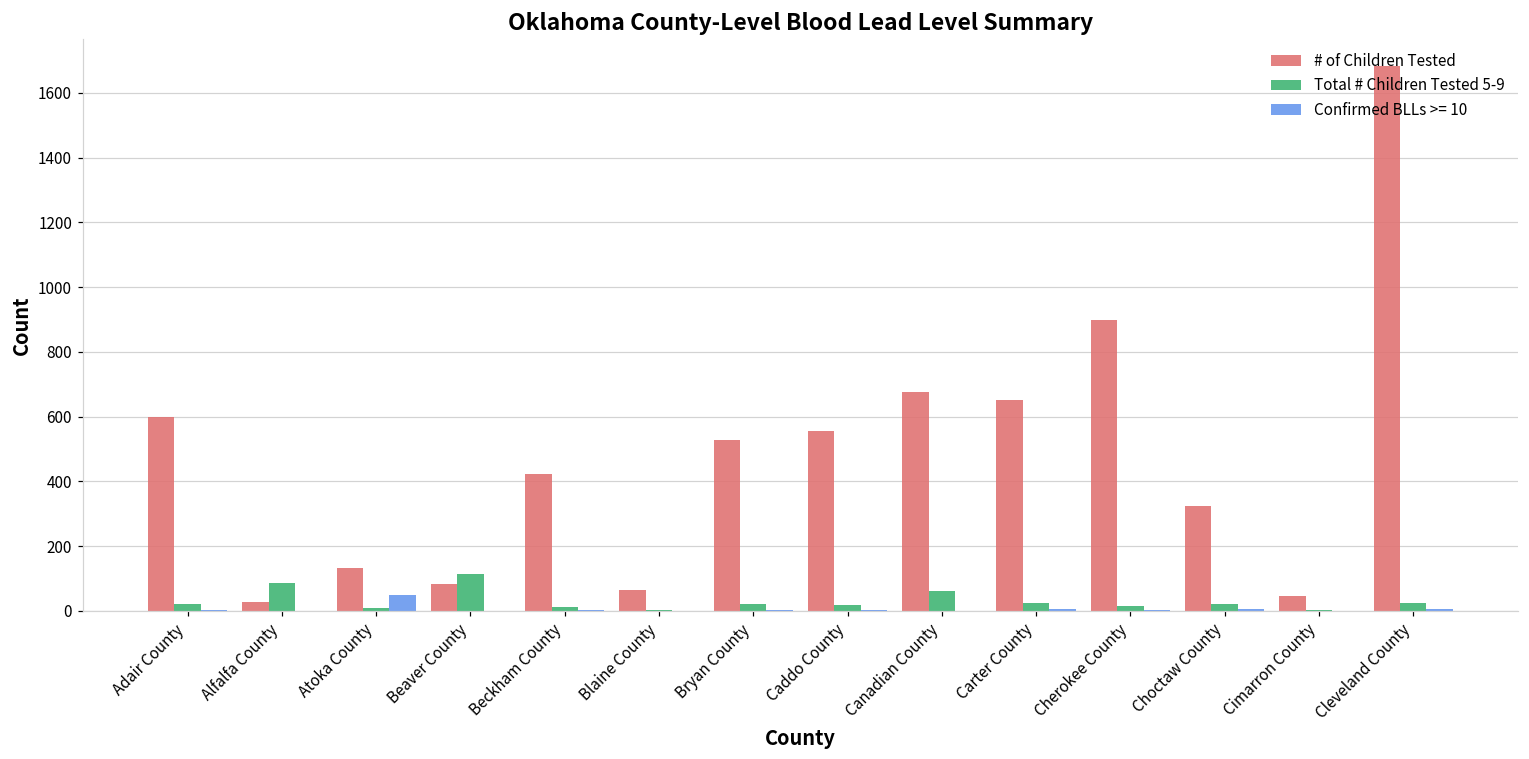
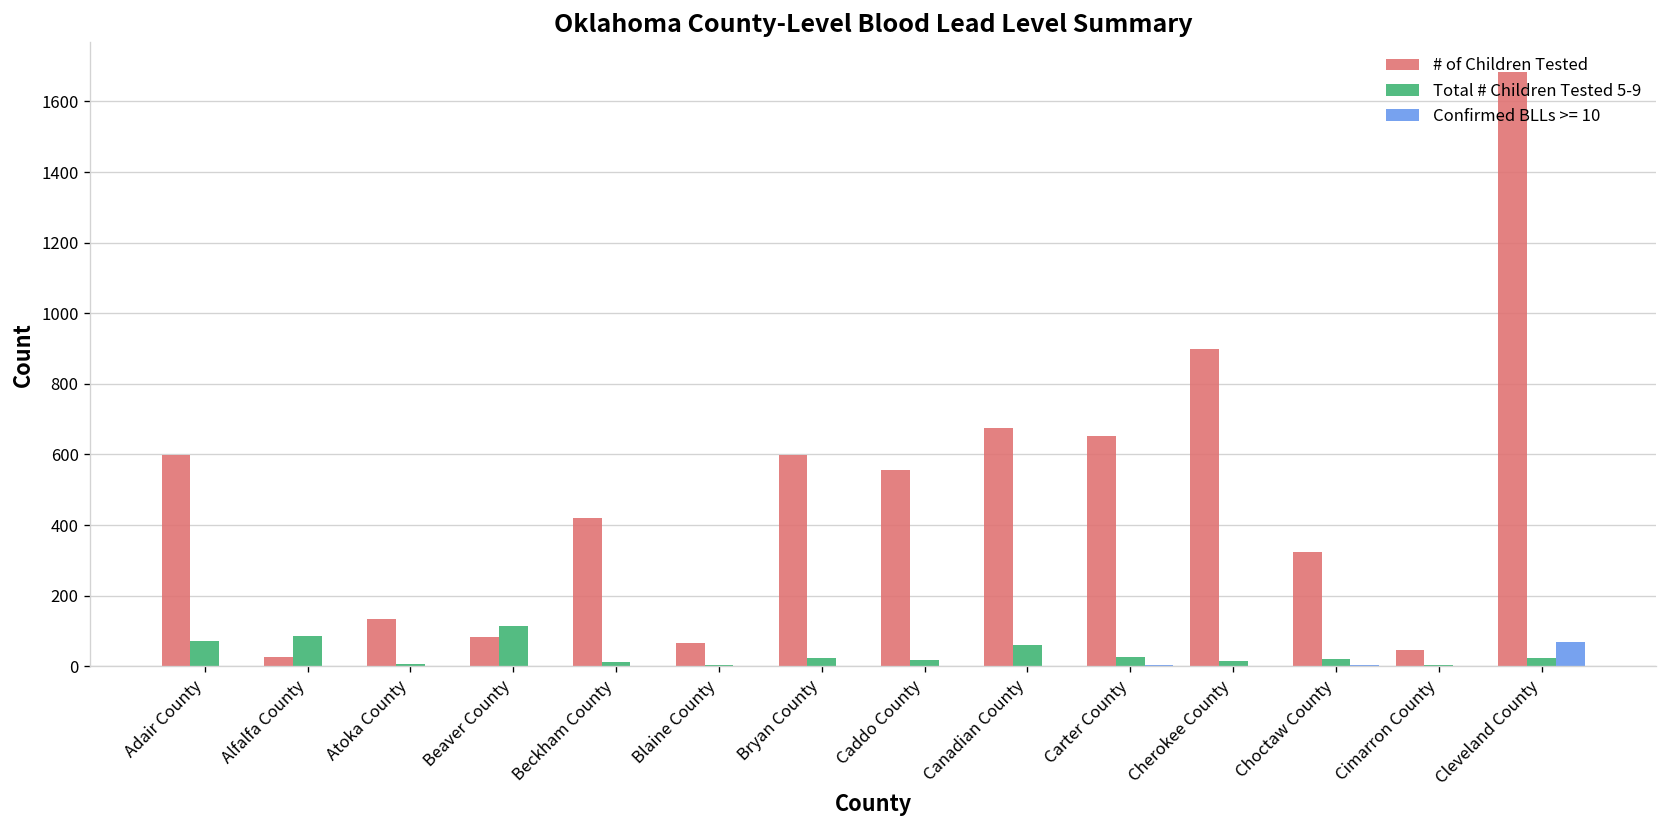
  {
    "# of Children Tested": {
      "Adair County": 600,
      "Alfalfa County": 30,
      "Atoka County": 130,
      "Beaver County": 80,
      "Beckham County": 420,
      "Blaine County": 70,
-     "Bryan County": 530,
+     "Bryan County": 600,
      "Caddo County": 560,
      "Canadian County": 680,
      "Carter County": 650,
      "Cherokee County": 900,
      "Choctaw County": 320,
      "Cimarron County": 50,
      "Cleveland County": 1680
    },
    "Total # Children Tested 5-9": {
-     "Adair County": 20,
+     "Adair County": 70,
      "Alfalfa County": 90,
      "Beaver County": 120,
      "Beckham County": 10,
      "Bryan County": 20,
      "Caddo County": 20,
      "Canadian County": 60,
      "Carter County": 30,
      "Cherokee County": 10,
      "Choctaw County": 20,
      "Cleveland County": 20
    },
    "Confirmed BLLs >= 10": {
      "Alfalfa County": 0,
-     "Atoka County": 50,
+     "Atoka County": 0,
      "Beaver County": 0,
      "Blaine County": 0,
      "Canadian County": 0,
      "Cimarron County": 0,
-     "Cleveland County": 10
+     "Cleveland County": 70
    }
  }
